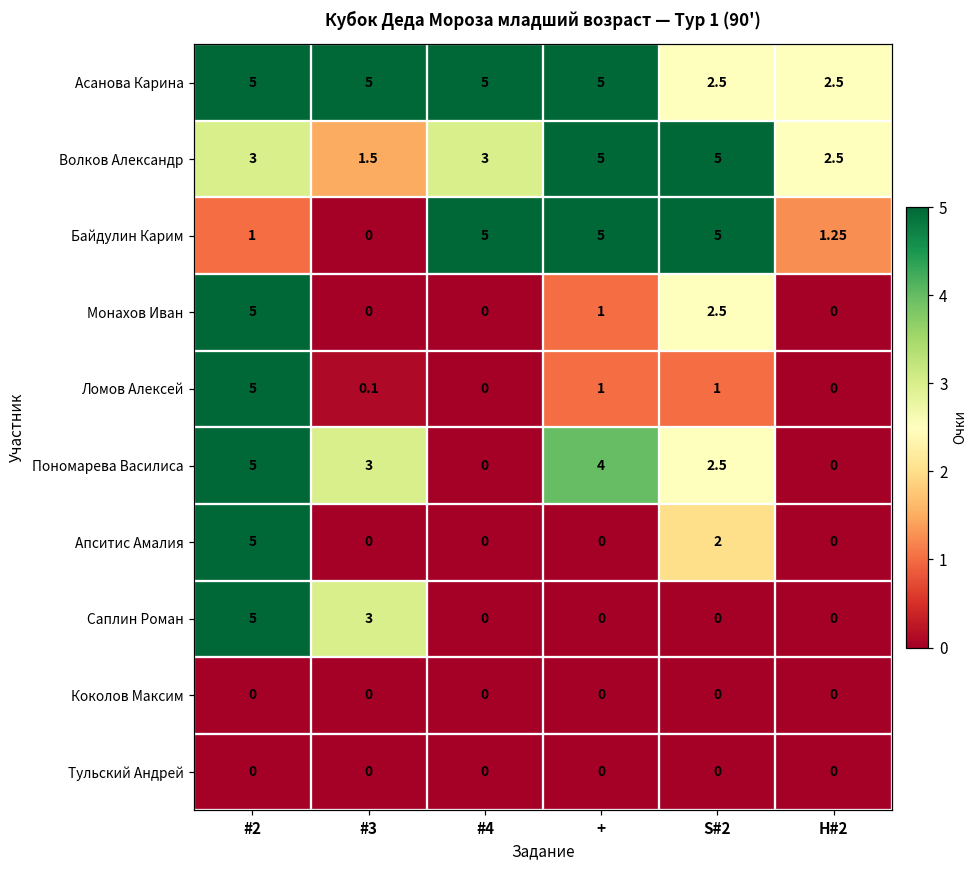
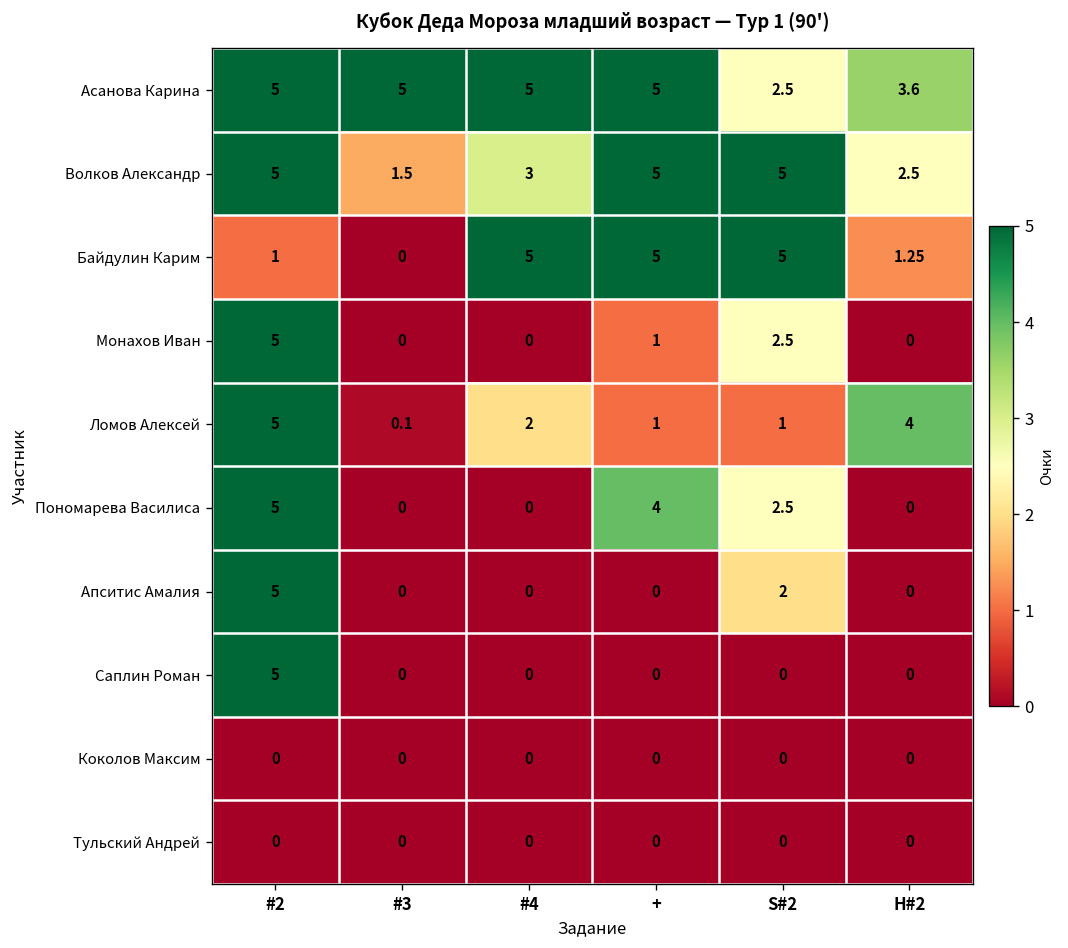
  {
    "Асанова Карина": {
      "#2": 5,
      "#3": 5,
      "#4": 5,
      "+": 5,
      "S#2": 2.5,
-     "H#2": 2.5
+     "H#2": 3.6
    },
    "Волков Александр": {
-     "#2": 3,
+     "#2": 5,
      "#3": 1.5,
      "#4": 3,
      "+": 5,
      "S#2": 5,
      "H#2": 2.5
    },
    "Байдулин Карим": {
      "#2": 1,
      "#3": 0,
      "#4": 5,
      "+": 5,
      "S#2": 5,
      "H#2": 1.25
    },
    "Монахов Иван": {
      "#2": 5,
      "#3": 0,
      "#4": 0,
      "+": 1,
      "S#2": 2.5,
      "H#2": 0
    },
    "Ломов Алексей": {
      "#2": 5,
      "#3": 0.1,
-     "#4": 0,
+     "#4": 2,
      "+": 1,
      "S#2": 1,
-     "H#2": 0
+     "H#2": 4
    },
    "Пономарева Василиса": {
      "#2": 5,
-     "#3": 3,
+     "#3": 0,
      "#4": 0,
      "+": 4,
      "S#2": 2.5,
      "H#2": 0
    },
    "Апситис Амалия": {
      "#2": 5,
      "#3": 0,
      "#4": 0,
      "+": 0,
      "S#2": 2,
      "H#2": 0
    },
    "Саплин Роман": {
      "#2": 5,
-     "#3": 3,
+     "#3": 0,
      "#4": 0,
      "+": 0,
      "S#2": 0,
      "H#2": 0
    },
    "Коколов Максим": {
      "#2": 0,
      "#3": 0,
      "#4": 0,
      "+": 0,
      "S#2": 0,
      "H#2": 0
    },
    "Тульский Андрей": {
      "#2": 0,
      "#3": 0,
      "#4": 0,
      "+": 0,
      "S#2": 0,
      "H#2": 0
    }
  }
